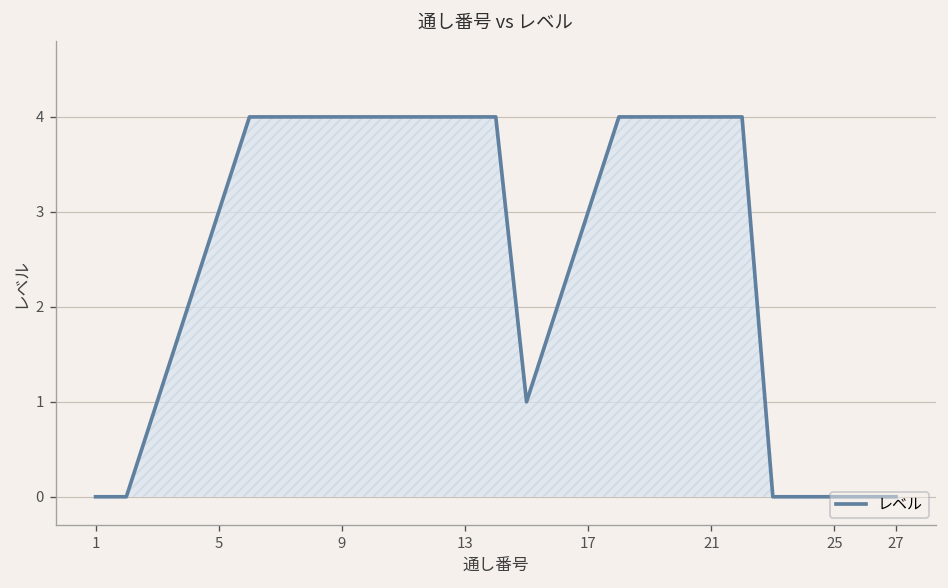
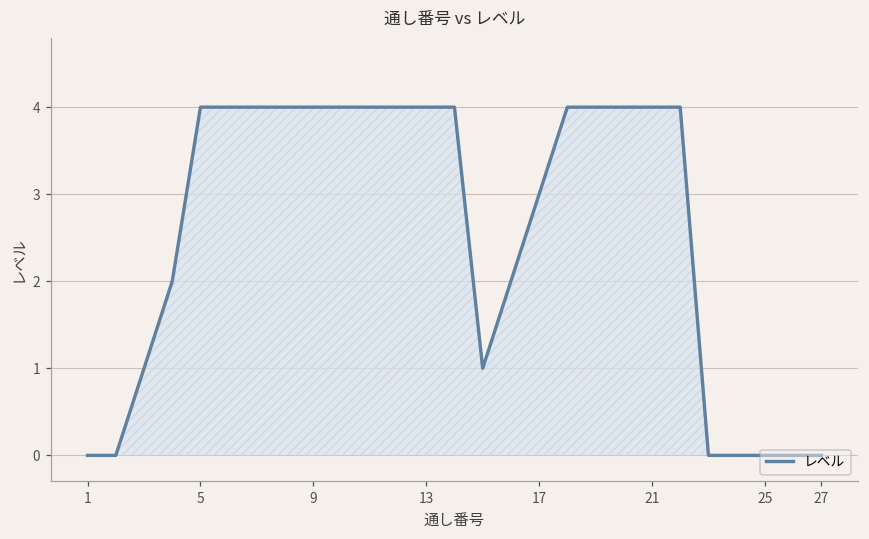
  {
    "1": 0,
-   "5": 3,
+   "5": 4,
    "9": 4,
    "13": 4,
    "17": 3,
    "21": 4
  }
